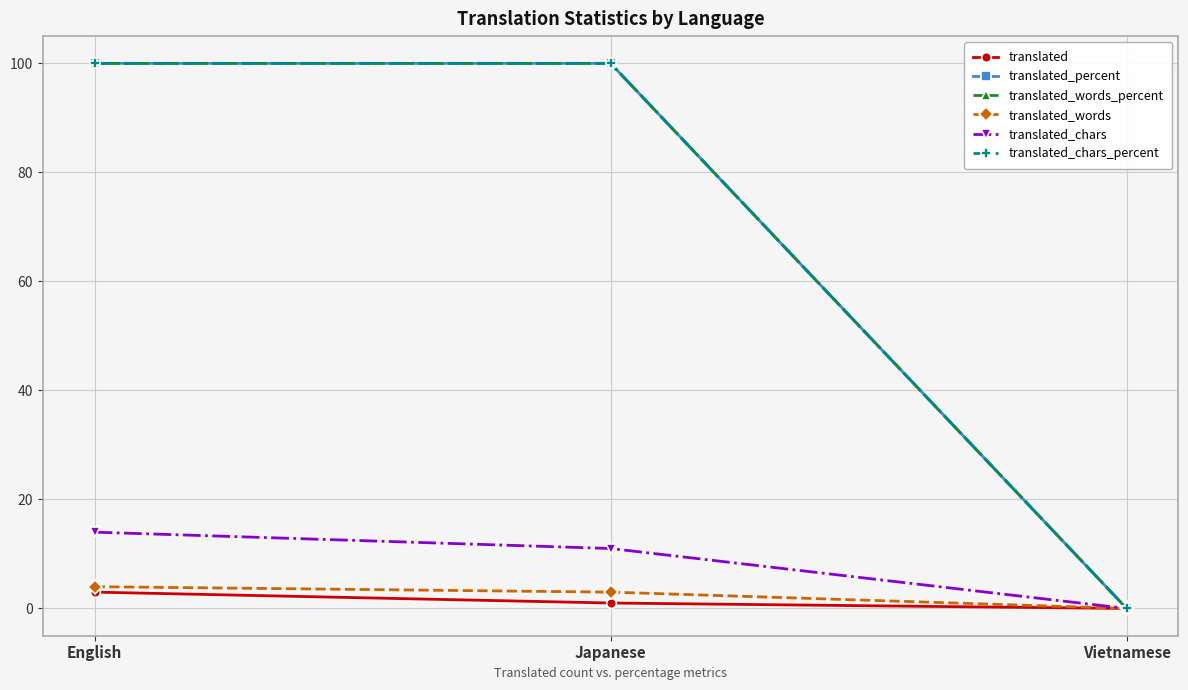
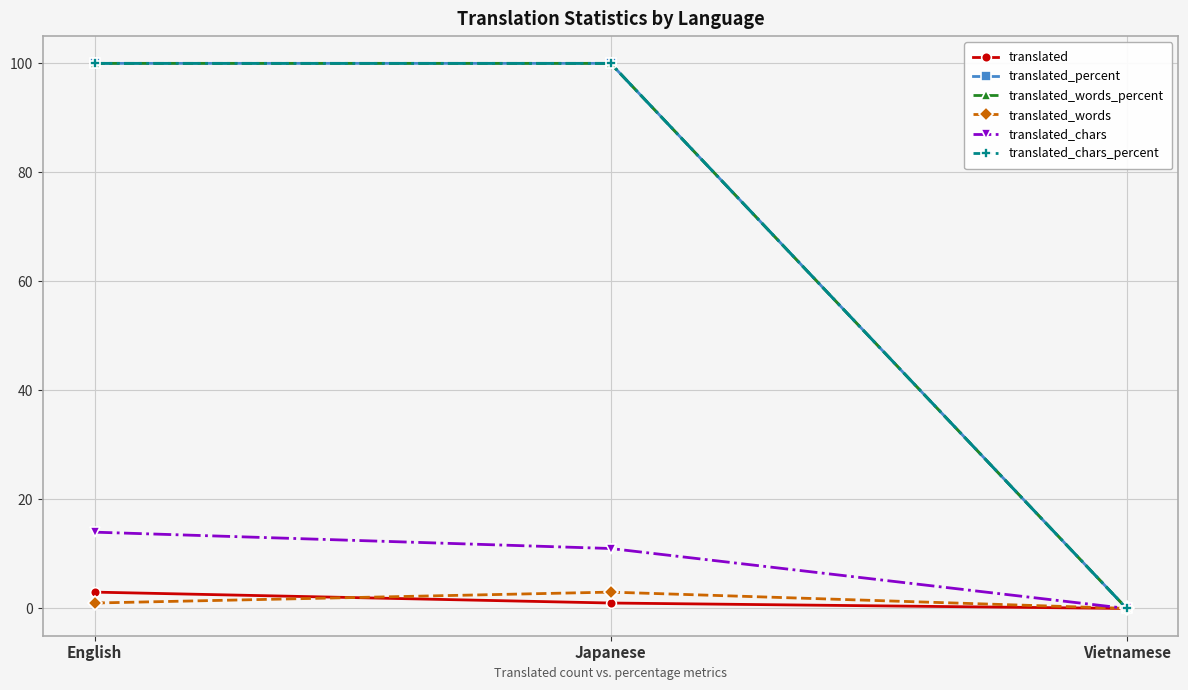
  {
    "translated": {
      "English": 3,
      "Japanese": 1
    },
    "translated_chars_percent": {
      "English": 100,
      "Japanese": 100
    },
    "translated_words": {
-     "English": 4,
+     "English": 1,
      "Japanese": 3
    },
    "translated_chars": {
      "English": 14,
      "Japanese": 11
    }
  }
